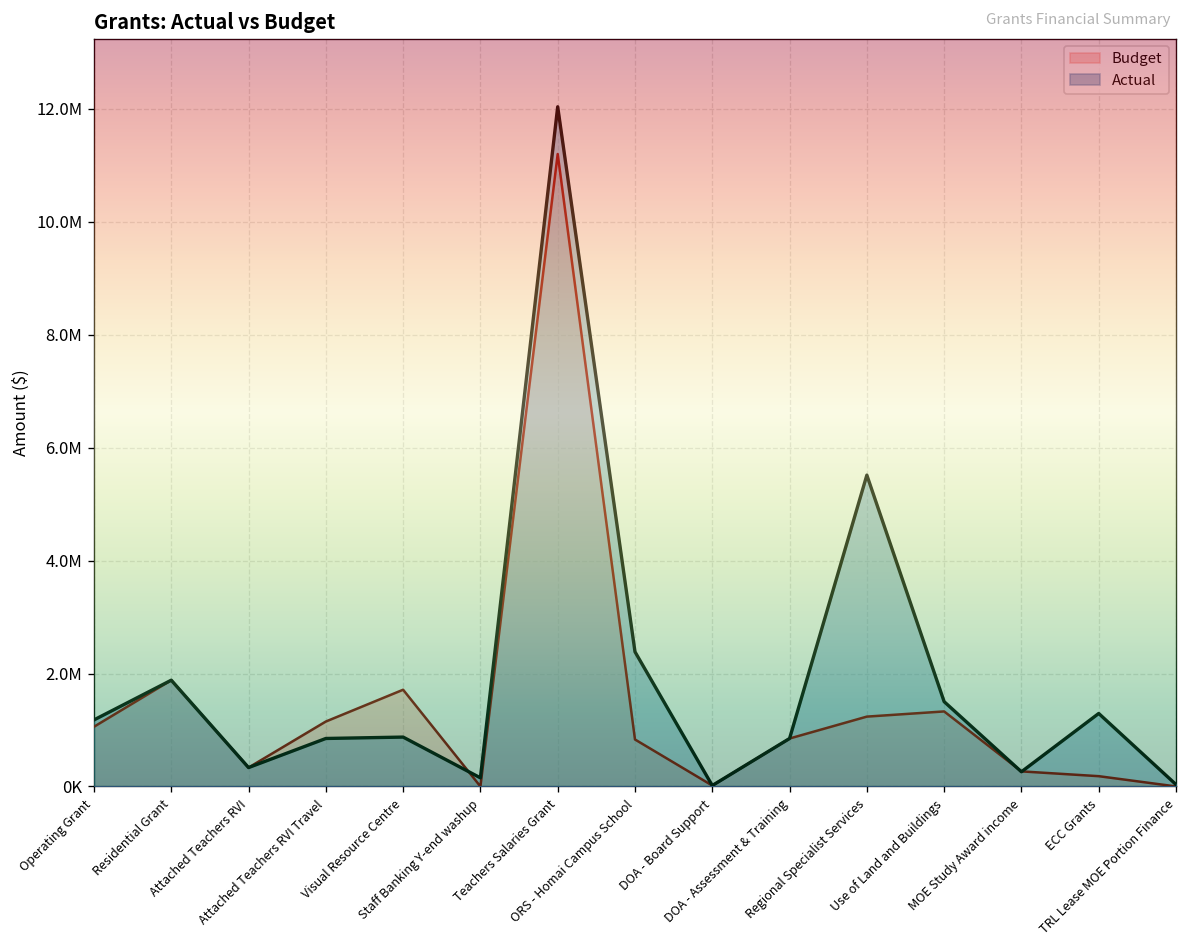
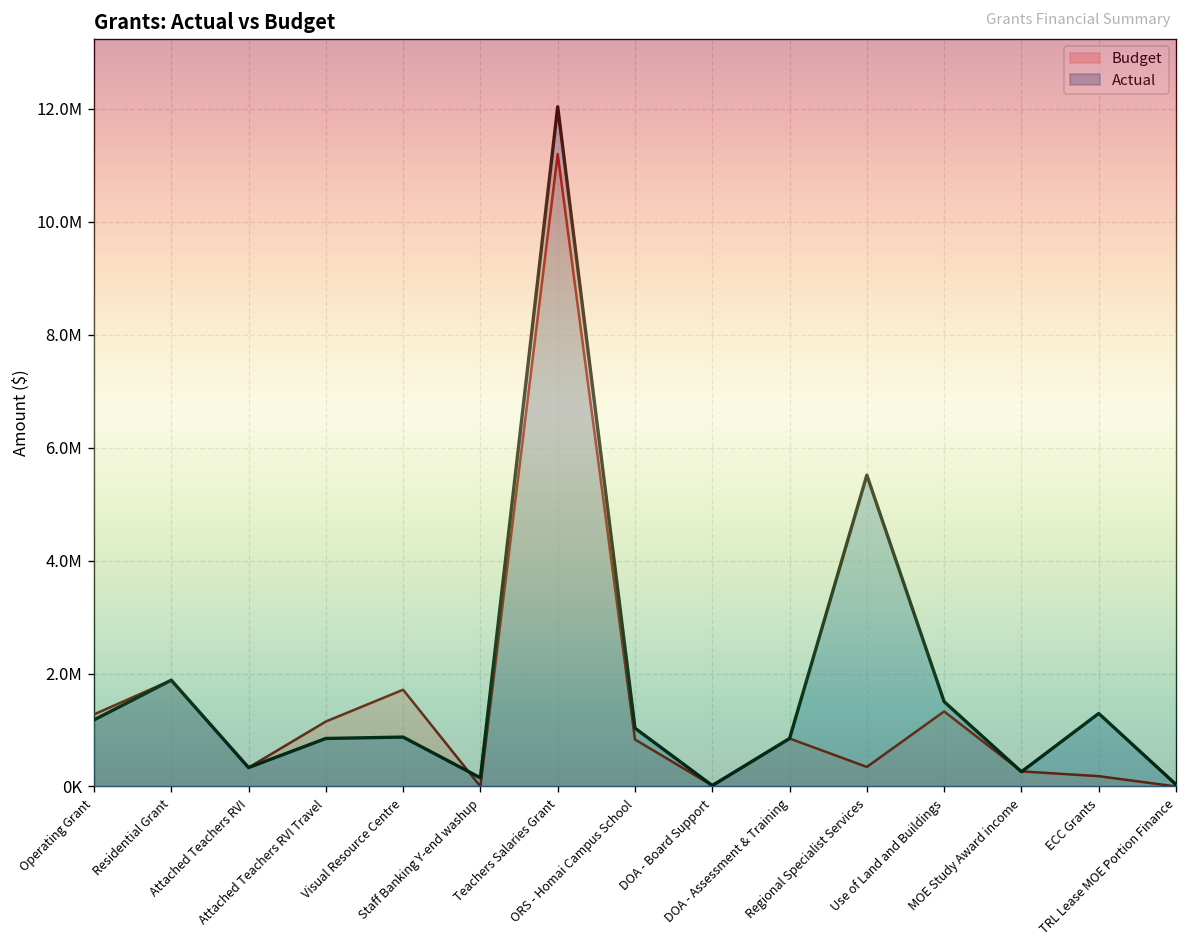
  {
    "Budget": {
-     "Operating Grant": 1100000,
+     "Operating Grant": 1300000,
      "Attached Teachers RVI Travel": 1100000,
      "Visual Resource Centre": 1700000,
      "Staff Banking Y-end washup": 0,
      "Teachers Salaries Grant": 11200000,
      "ORS - Homai Campus School": 800000,
-     "Regional Specialist Services": 1200000,
+     "Regional Specialist Services": 300000,
      "Use of Land and Buildings": 1300000,
      "ECC Grants": 200000
    },
    "Actual": {
      "Operating Grant": 1200000,
      "Attached Teachers RVI Travel": 800000,
      "Visual Resource Centre": 900000,
      "Staff Banking Y-end washup": 200000,
      "Teachers Salaries Grant": 12000000,
-     "ORS - Homai Campus School": 2400000,
+     "ORS - Homai Campus School": 1000000,
      "Regional Specialist Services": 5500000,
      "Use of Land and Buildings": 1500000,
      "ECC Grants": 1300000
    }
  }
